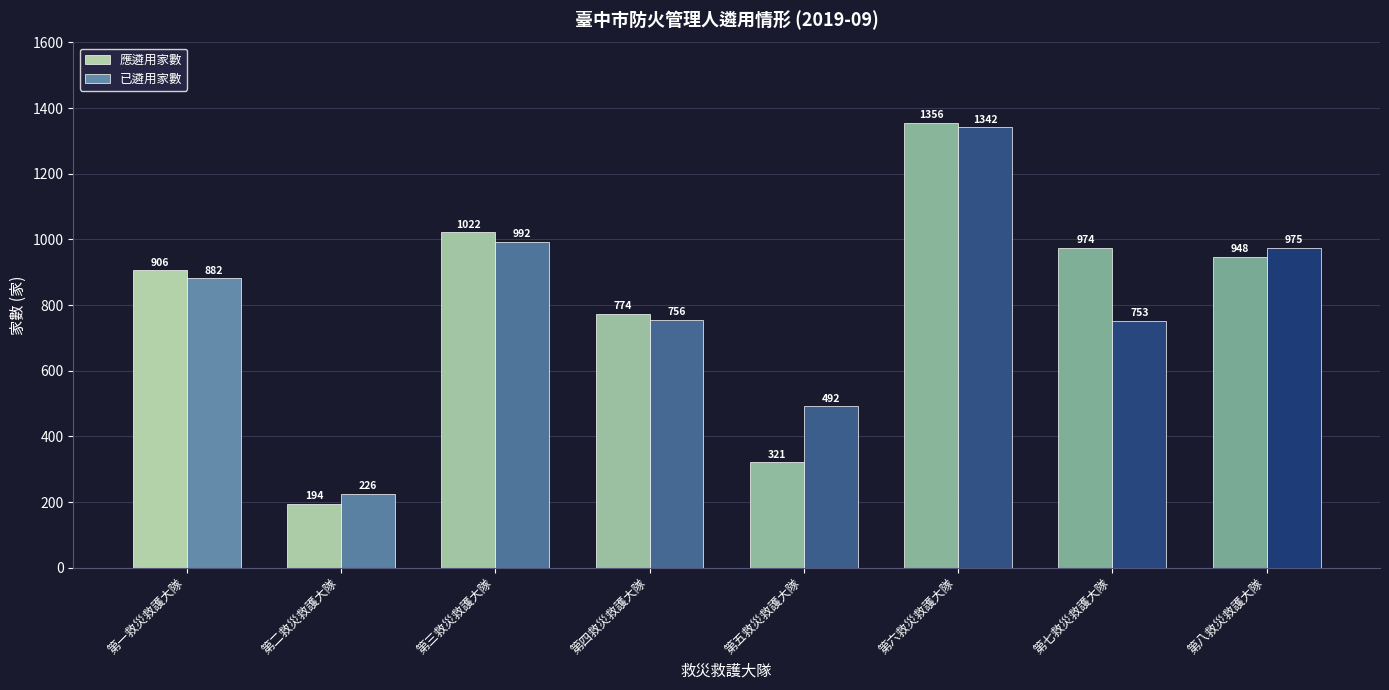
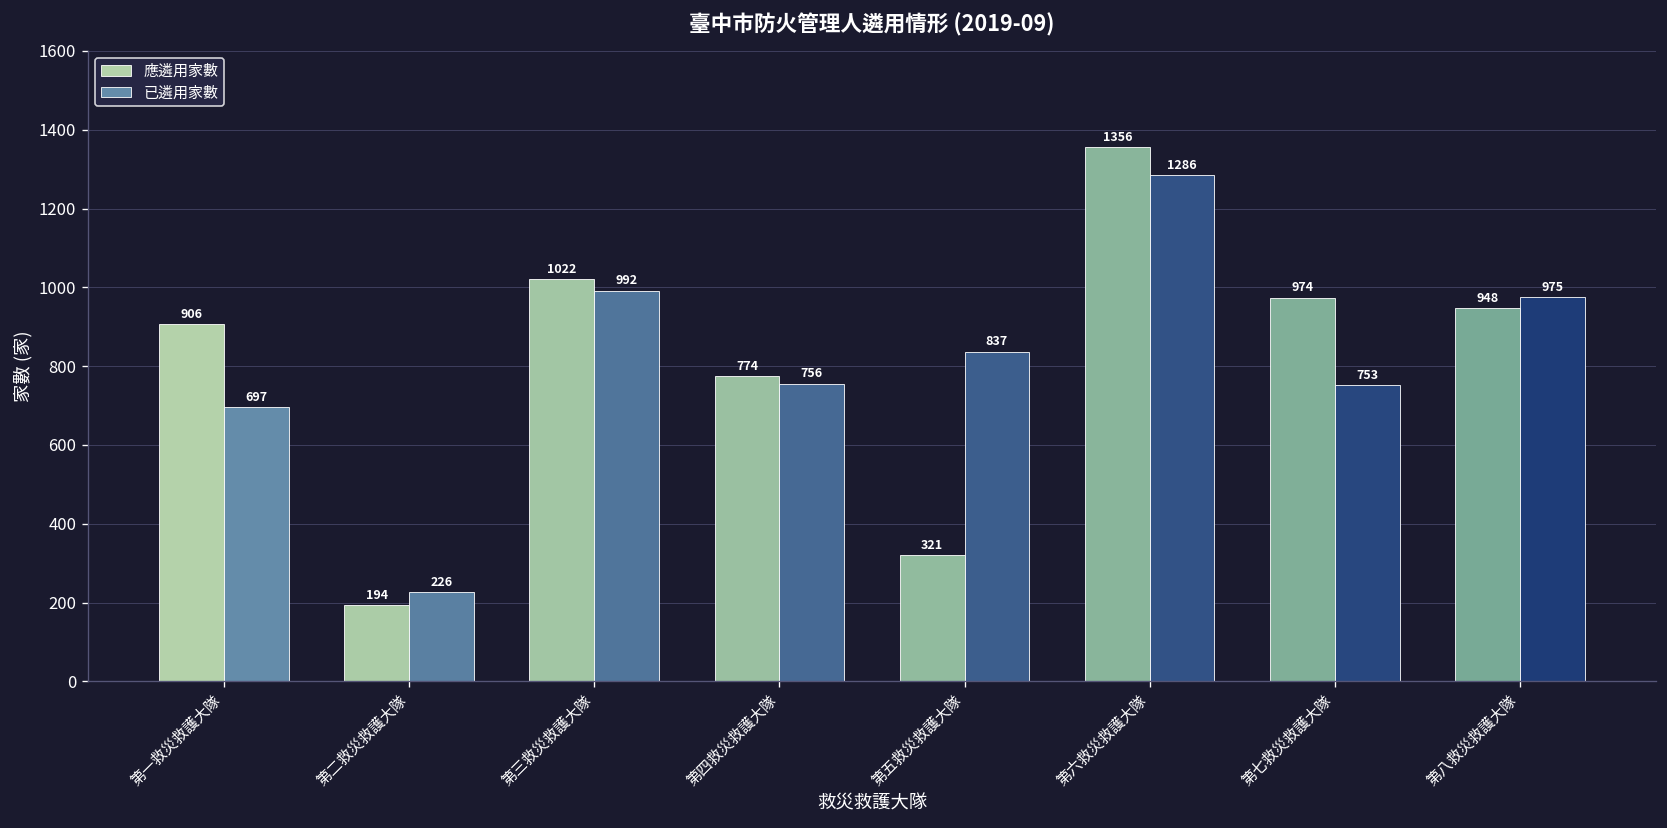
  {
    "應遴用家數": {
      "第一救災救護大隊": 906,
      "第二救災救護大隊": 194,
      "第三救災救護大隊": 1022,
      "第四救災救護大隊": 774,
      "第五救災救護大隊": 321,
      "第六救災救護大隊": 1356,
      "第七救災救護大隊": 974,
      "第八救災救護大隊": 948
    },
    "已遴用家數": {
-     "第一救災救護大隊": 882,
+     "第一救災救護大隊": 697,
      "第二救災救護大隊": 226,
      "第三救災救護大隊": 992,
      "第四救災救護大隊": 756,
-     "第五救災救護大隊": 492,
-     "第六救災救護大隊": 1342,
+     "第五救災救護大隊": 837,
+     "第六救災救護大隊": 1286,
      "第七救災救護大隊": 753,
      "第八救災救護大隊": 975
    }
  }
